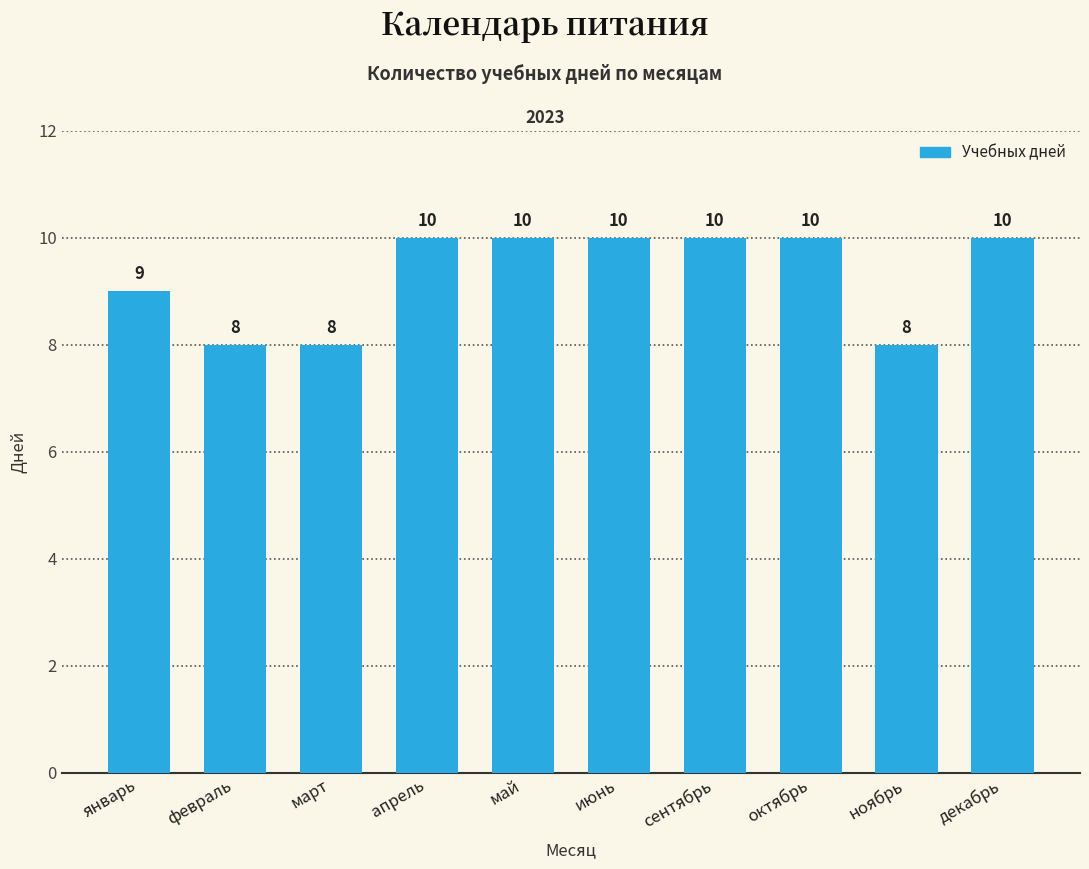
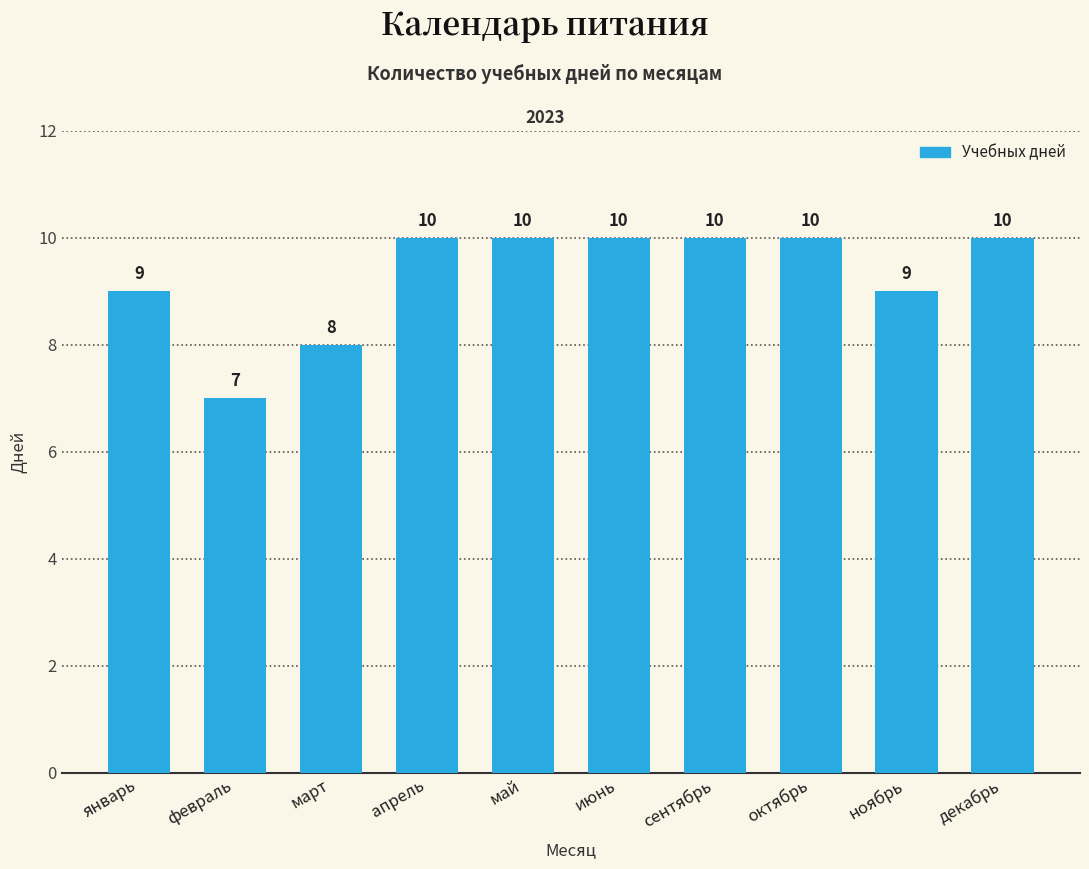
  {
    "январь": 9,
-   "февраль": 8,
+   "февраль": 7,
    "март": 8,
    "апрель": 10,
    "май": 10,
    "июнь": 10,
    "сентябрь": 10,
    "октябрь": 10,
-   "ноябрь": 8,
+   "ноябрь": 9,
    "декабрь": 10
  }
